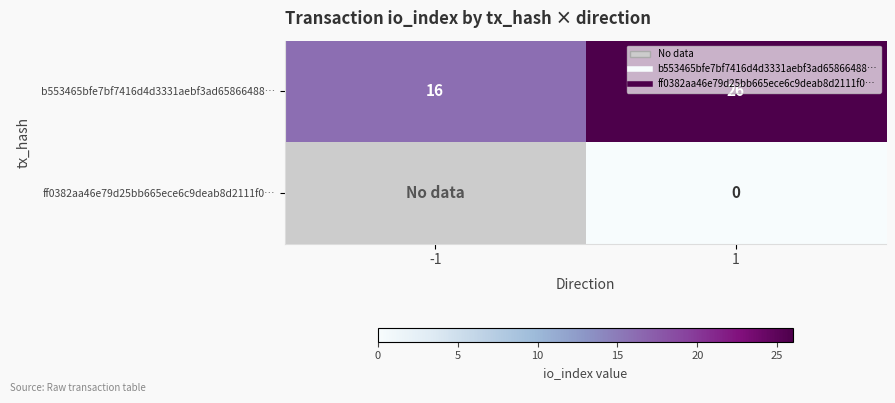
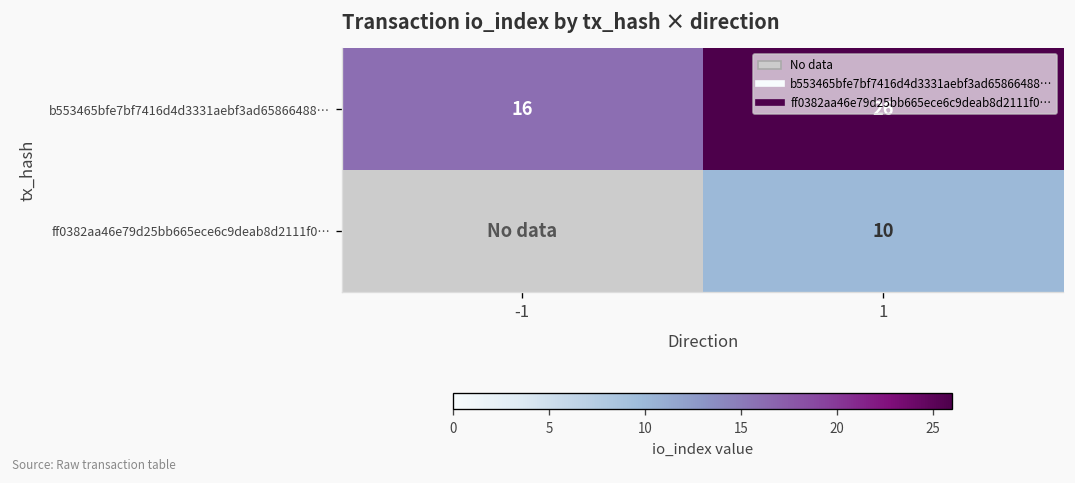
  {
    "b553465bfe7bf7416d4d3331aebf3ad65866488…": {
      "-1": 16
    },
    "ff0382aa46e79d25bb665ece6c9deab8d2111f0…": {
-     "1": 0
+     "1": 10
    }
  }
